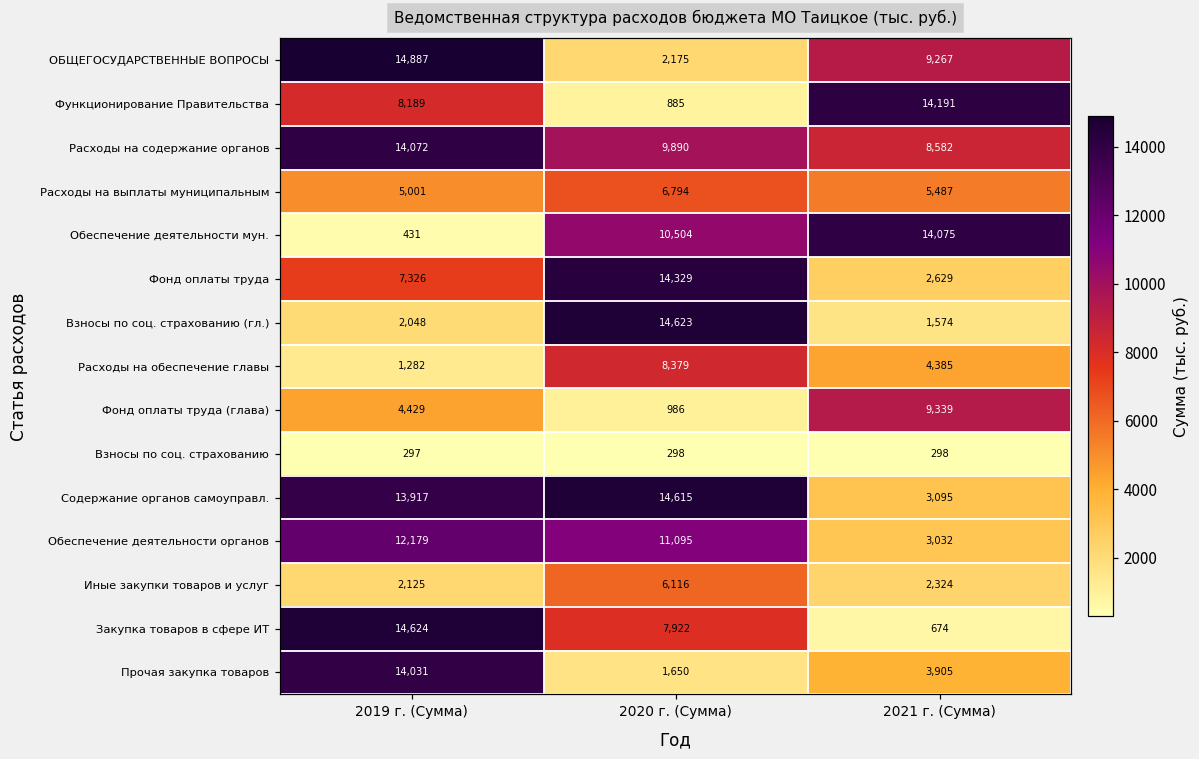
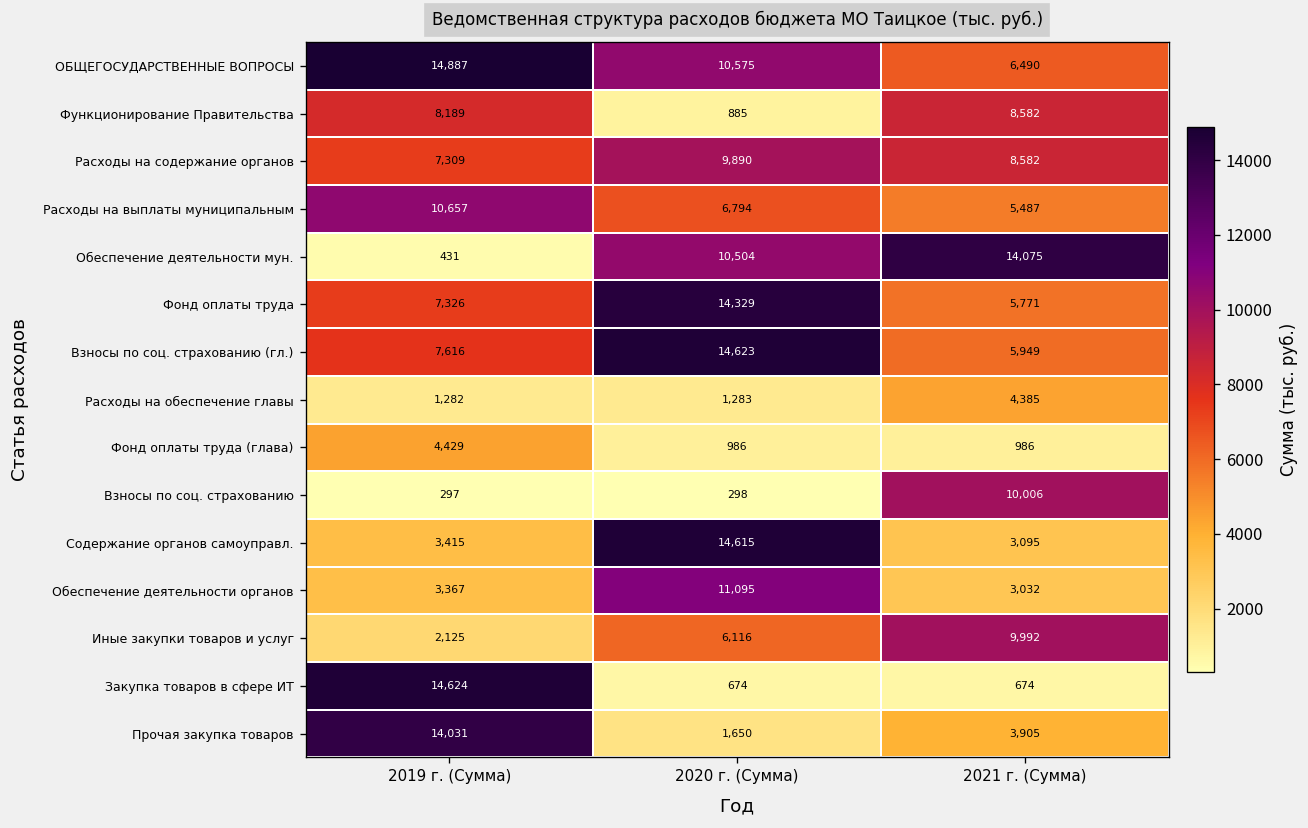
  {
    "ОБЩЕГОСУДАРСТВЕННЫЕ ВОПРОСЫ": {
      "2019 г. (Сумма)": "14,887",
-     "2020 г. (Сумма)": "2,175",
-     "2021 г. (Сумма)": "9,267"
+     "2020 г. (Сумма)": "10,575",
+     "2021 г. (Сумма)": "6,490"
    },
    "Функционирование Правительства": {
      "2019 г. (Сумма)": "8,189",
      "2020 г. (Сумма)": "885",
-     "2021 г. (Сумма)": "14,191"
+     "2021 г. (Сумма)": "8,582"
    },
    "Расходы на содержание органов": {
-     "2019 г. (Сумма)": "14,072",
+     "2019 г. (Сумма)": "7,309",
      "2020 г. (Сумма)": "9,890",
      "2021 г. (Сумма)": "8,582"
    },
    "Расходы на выплаты муниципальным": {
-     "2019 г. (Сумма)": "5,001",
+     "2019 г. (Сумма)": "10,657",
      "2020 г. (Сумма)": "6,794",
      "2021 г. (Сумма)": "5,487"
    },
    "Обеспечение деятельности мун.": {
      "2019 г. (Сумма)": "431",
      "2020 г. (Сумма)": "10,504",
      "2021 г. (Сумма)": "14,075"
    },
    "Фонд оплаты труда": {
      "2019 г. (Сумма)": "7,326",
      "2020 г. (Сумма)": "14,329",
-     "2021 г. (Сумма)": "2,629"
+     "2021 г. (Сумма)": "5,771"
    },
    "Взносы по соц. страхованию (гл.)": {
-     "2019 г. (Сумма)": "2,048",
+     "2019 г. (Сумма)": "7,616",
      "2020 г. (Сумма)": "14,623",
-     "2021 г. (Сумма)": "1,574"
+     "2021 г. (Сумма)": "5,949"
    },
    "Расходы на обеспечение главы": {
      "2019 г. (Сумма)": "1,282",
-     "2020 г. (Сумма)": "8,379",
+     "2020 г. (Сумма)": "1,283",
      "2021 г. (Сумма)": "4,385"
    },
    "Фонд оплаты труда (глава)": {
      "2019 г. (Сумма)": "4,429",
      "2020 г. (Сумма)": "986",
-     "2021 г. (Сумма)": "9,339"
+     "2021 г. (Сумма)": "986"
    },
    "Взносы по соц. страхованию": {
      "2019 г. (Сумма)": "297",
      "2020 г. (Сумма)": "298",
-     "2021 г. (Сумма)": "298"
+     "2021 г. (Сумма)": "10,006"
    },
    "Содержание органов самоуправл.": {
-     "2019 г. (Сумма)": "13,917",
+     "2019 г. (Сумма)": "3,415",
      "2020 г. (Сумма)": "14,615",
      "2021 г. (Сумма)": "3,095"
    },
    "Обеспечение деятельности органов": {
-     "2019 г. (Сумма)": "12,179",
+     "2019 г. (Сумма)": "3,367",
      "2020 г. (Сумма)": "11,095",
      "2021 г. (Сумма)": "3,032"
    },
    "Иные закупки товаров и услуг": {
      "2019 г. (Сумма)": "2,125",
      "2020 г. (Сумма)": "6,116",
-     "2021 г. (Сумма)": "2,324"
+     "2021 г. (Сумма)": "9,992"
    },
    "Закупка товаров в сфере ИТ": {
      "2019 г. (Сумма)": "14,624",
-     "2020 г. (Сумма)": "7,922",
+     "2020 г. (Сумма)": "674",
      "2021 г. (Сумма)": "674"
    },
    "Прочая закупка товаров": {
      "2019 г. (Сумма)": "14,031",
      "2020 г. (Сумма)": "1,650",
      "2021 г. (Сумма)": "3,905"
    }
  }
